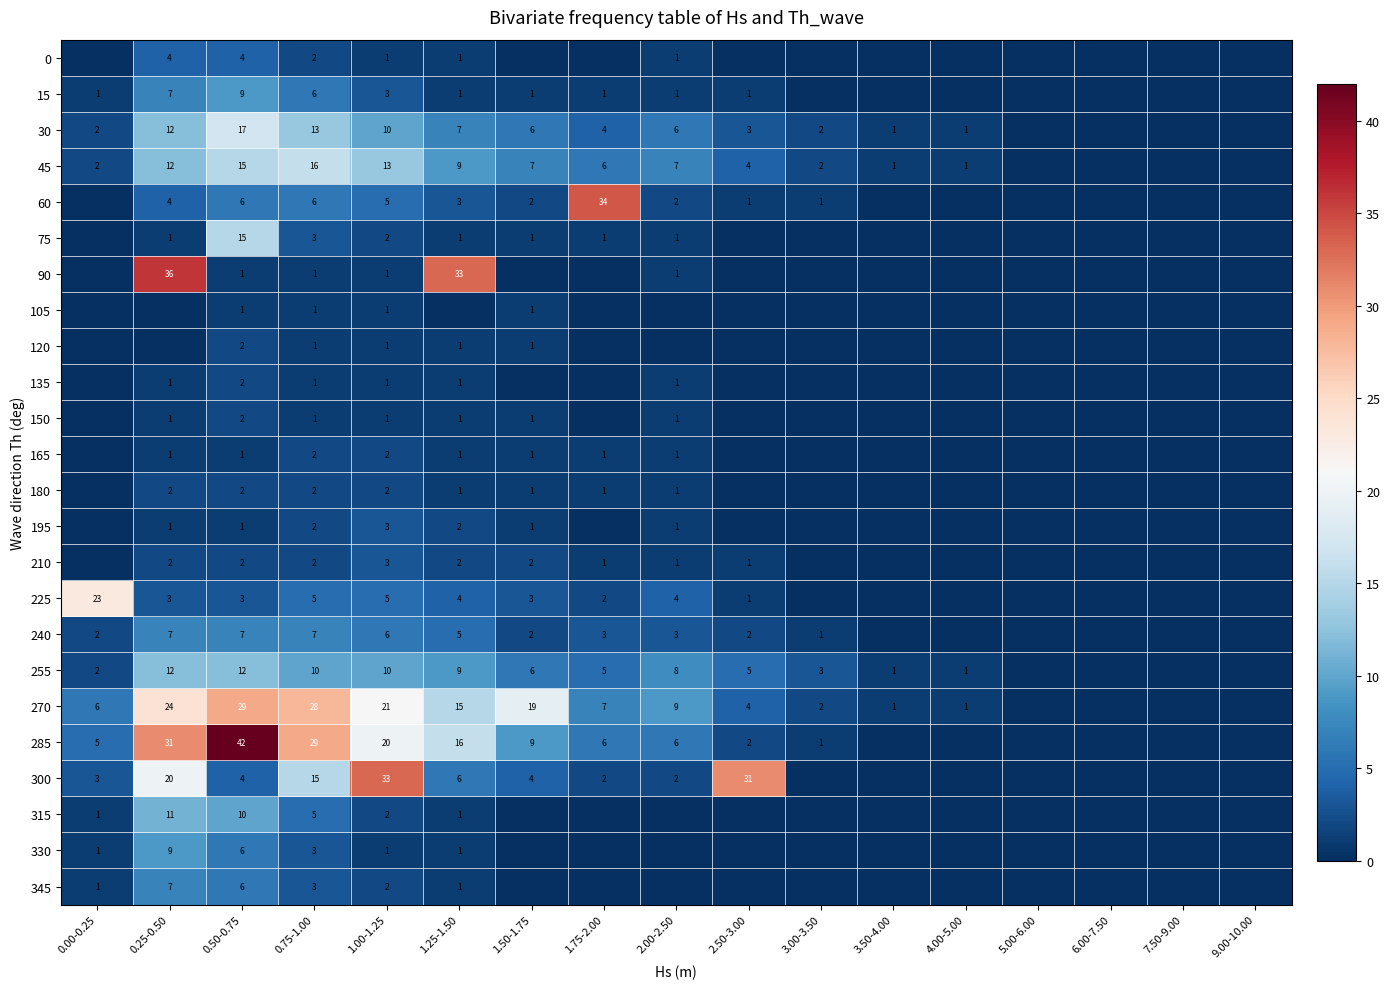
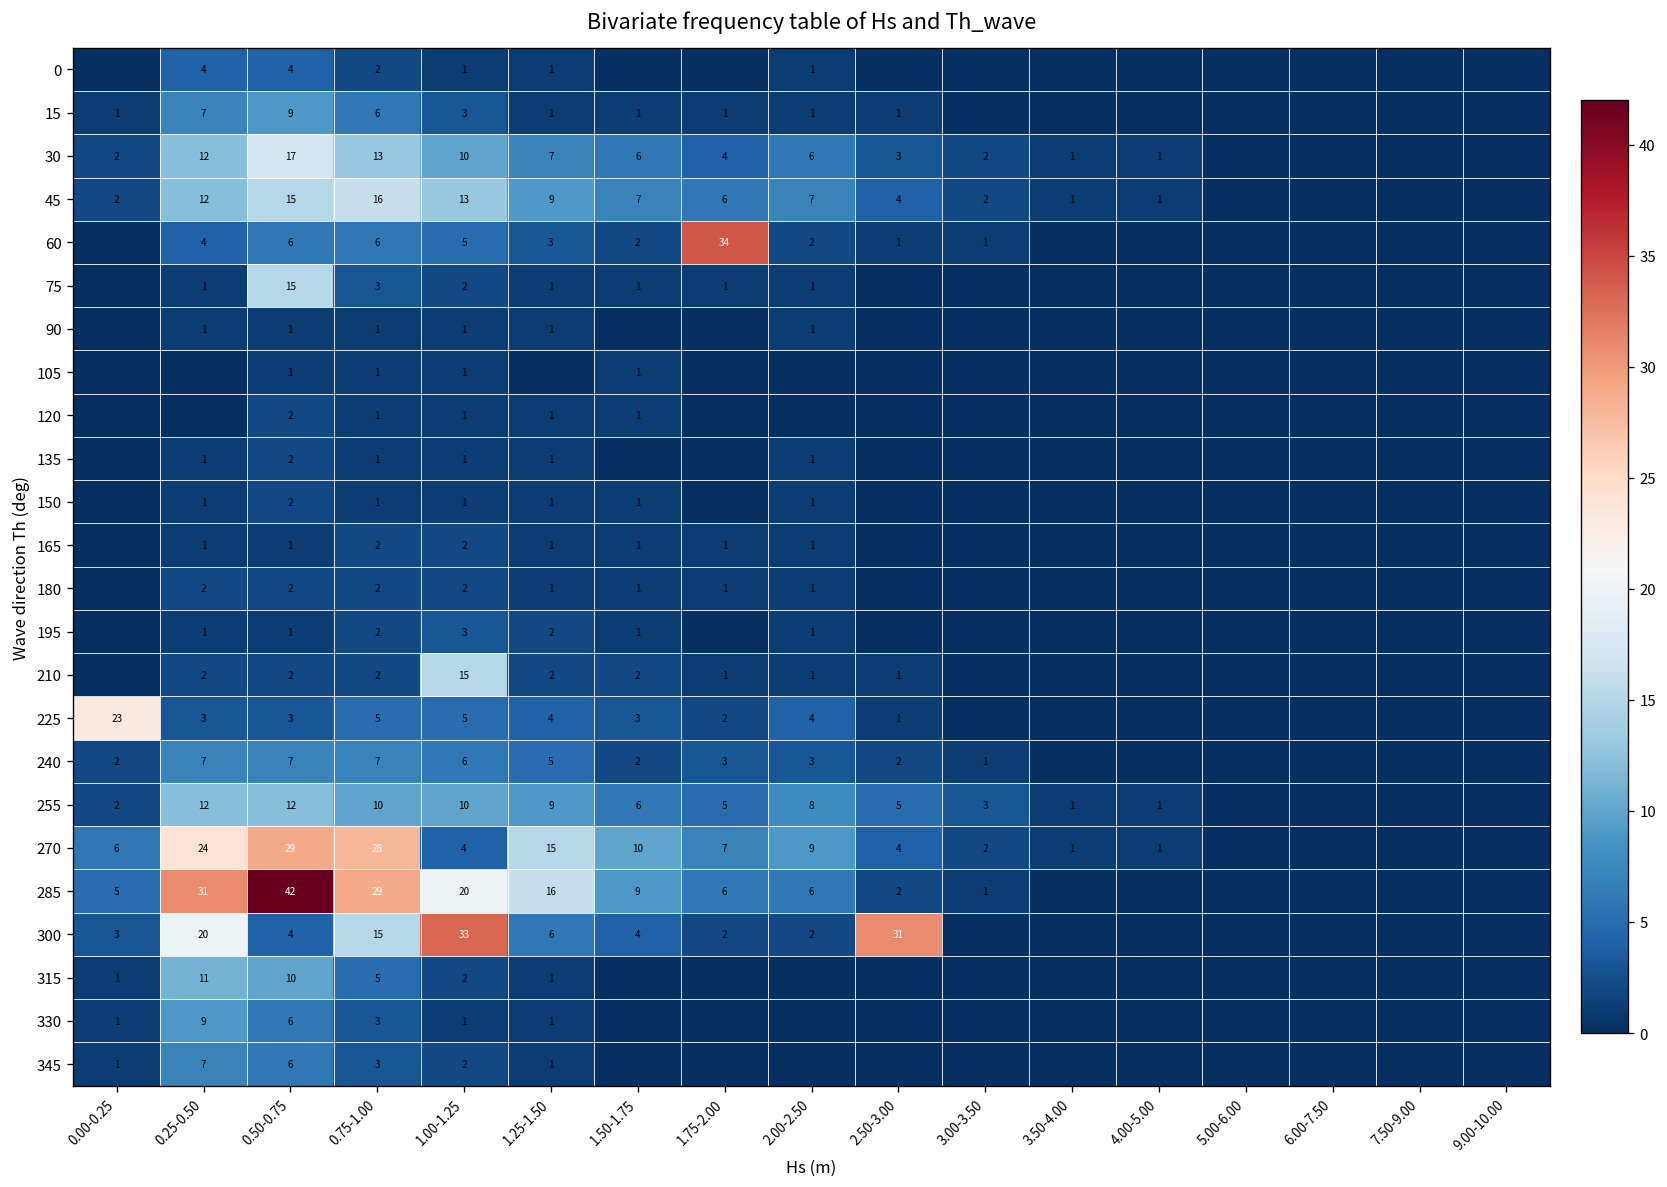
  {
    "90": {
-     "0.25-0.50": 36,
+     "0.25-0.50": 1,
      "0.50-0.75": 1,
      "0.75-1.00": 1,
      "1.00-1.25": 1,
-     "1.25-1.50": 33,
+     "1.25-1.50": 1,
      "2.00-2.50": 1
    },
    "210": {
      "0.25-0.50": 2,
      "0.50-0.75": 2,
      "0.75-1.00": 2,
-     "1.00-1.25": 3,
+     "1.00-1.25": 15,
      "1.25-1.50": 2,
      "1.50-1.75": 2,
      "1.75-2.00": 1,
      "2.00-2.50": 1,
      "2.50-3.00": 1
    },
    "270": {
      "0.00-0.25": 6,
      "0.25-0.50": 24,
      "0.50-0.75": 29,
      "0.75-1.00": 28,
-     "1.00-1.25": 21,
+     "1.00-1.25": 4,
      "1.25-1.50": 15,
-     "1.50-1.75": 19,
+     "1.50-1.75": 10,
      "1.75-2.00": 7,
      "2.00-2.50": 9,
      "2.50-3.00": 4,
      "3.00-3.50": 2,
      "3.50-4.00": 1,
      "4.00-5.00": 1
    }
  }
